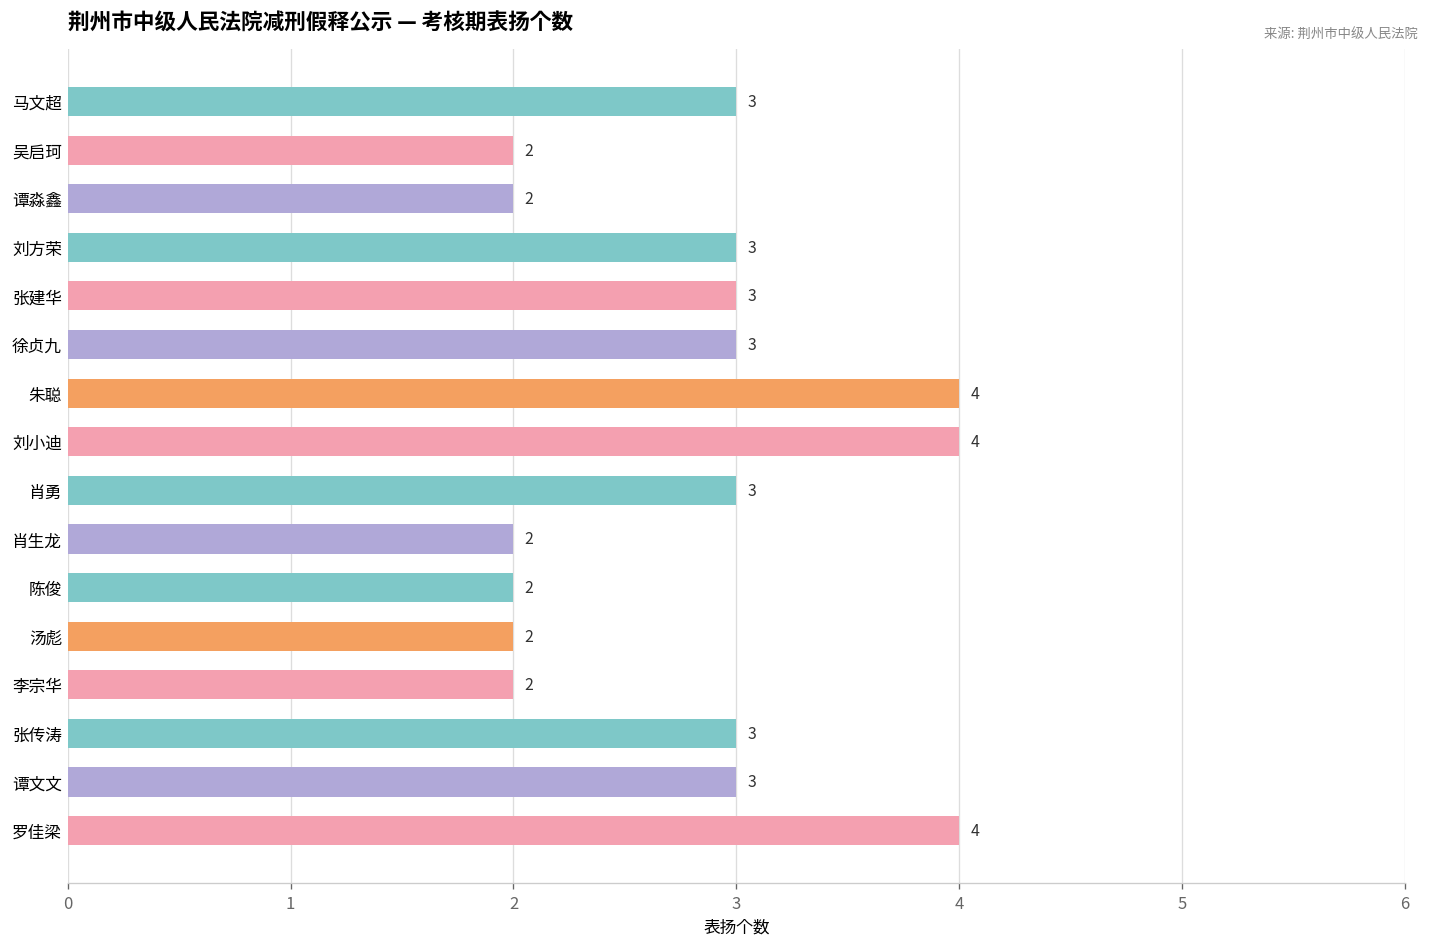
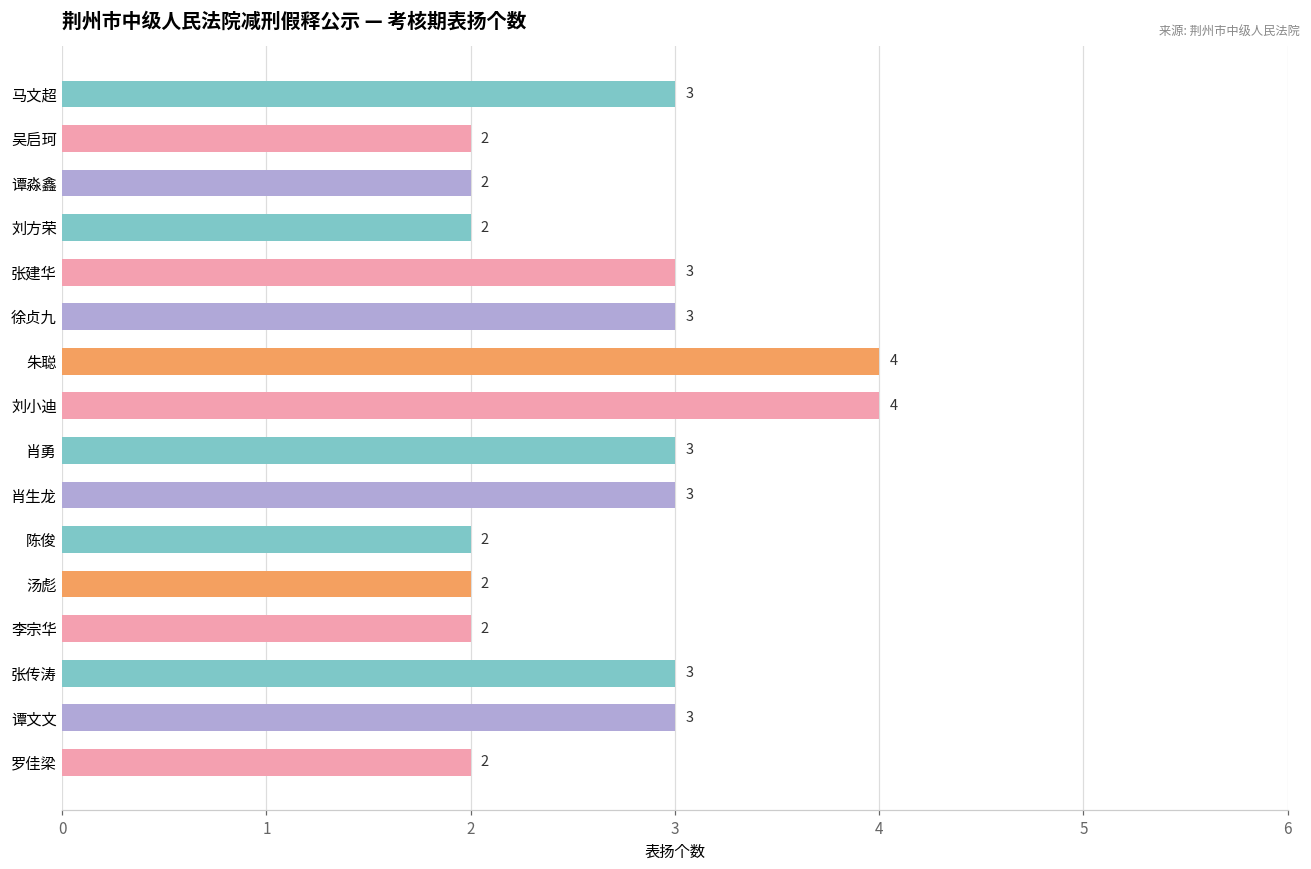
  {
    "马文超": 3,
    "吴启珂": 2,
    "谭淼鑫": 2,
-   "刘方荣": 3,
+   "刘方荣": 2,
    "张建华": 3,
    "徐贞九": 3,
    "朱聪": 4,
    "刘小迪": 4,
    "肖勇": 3,
-   "肖生龙": 2,
+   "肖生龙": 3,
    "陈俊": 2,
    "汤彪": 2,
    "李宗华": 2,
    "张传涛": 3,
    "谭文文": 3,
-   "罗佳梁": 4
+   "罗佳梁": 2
  }
